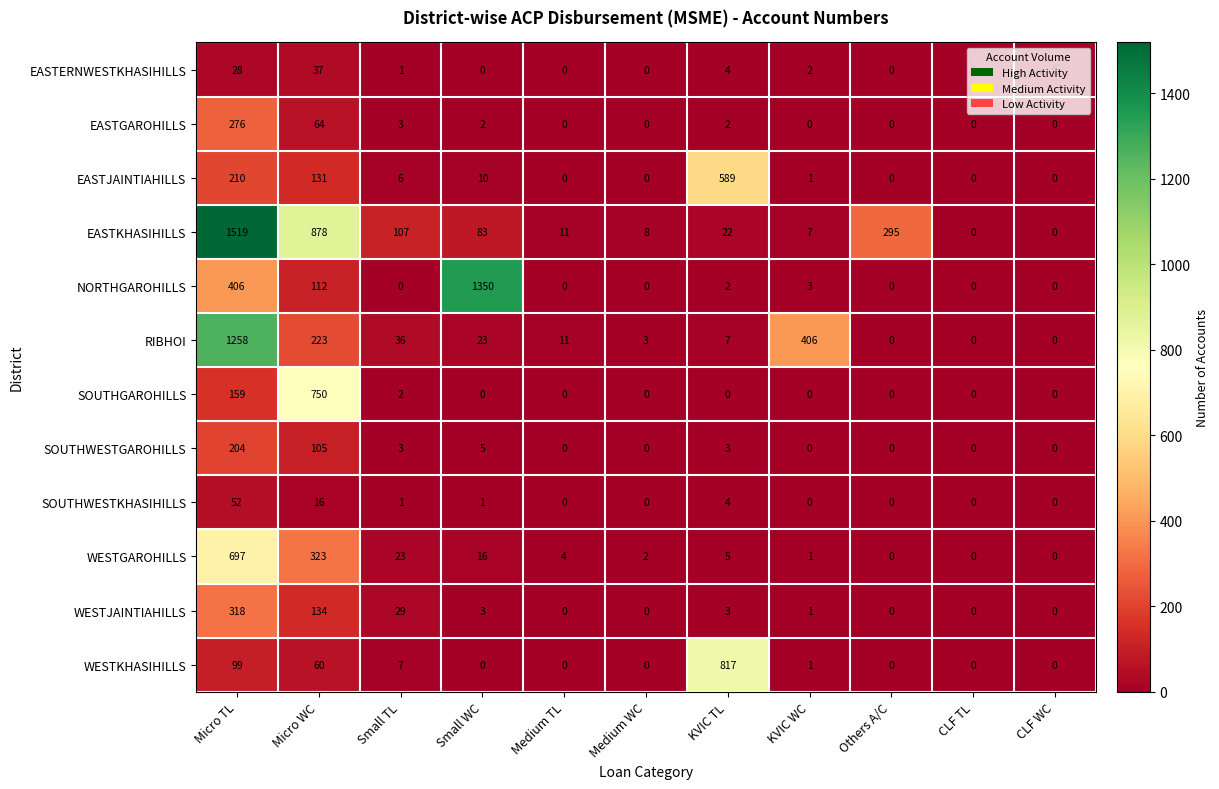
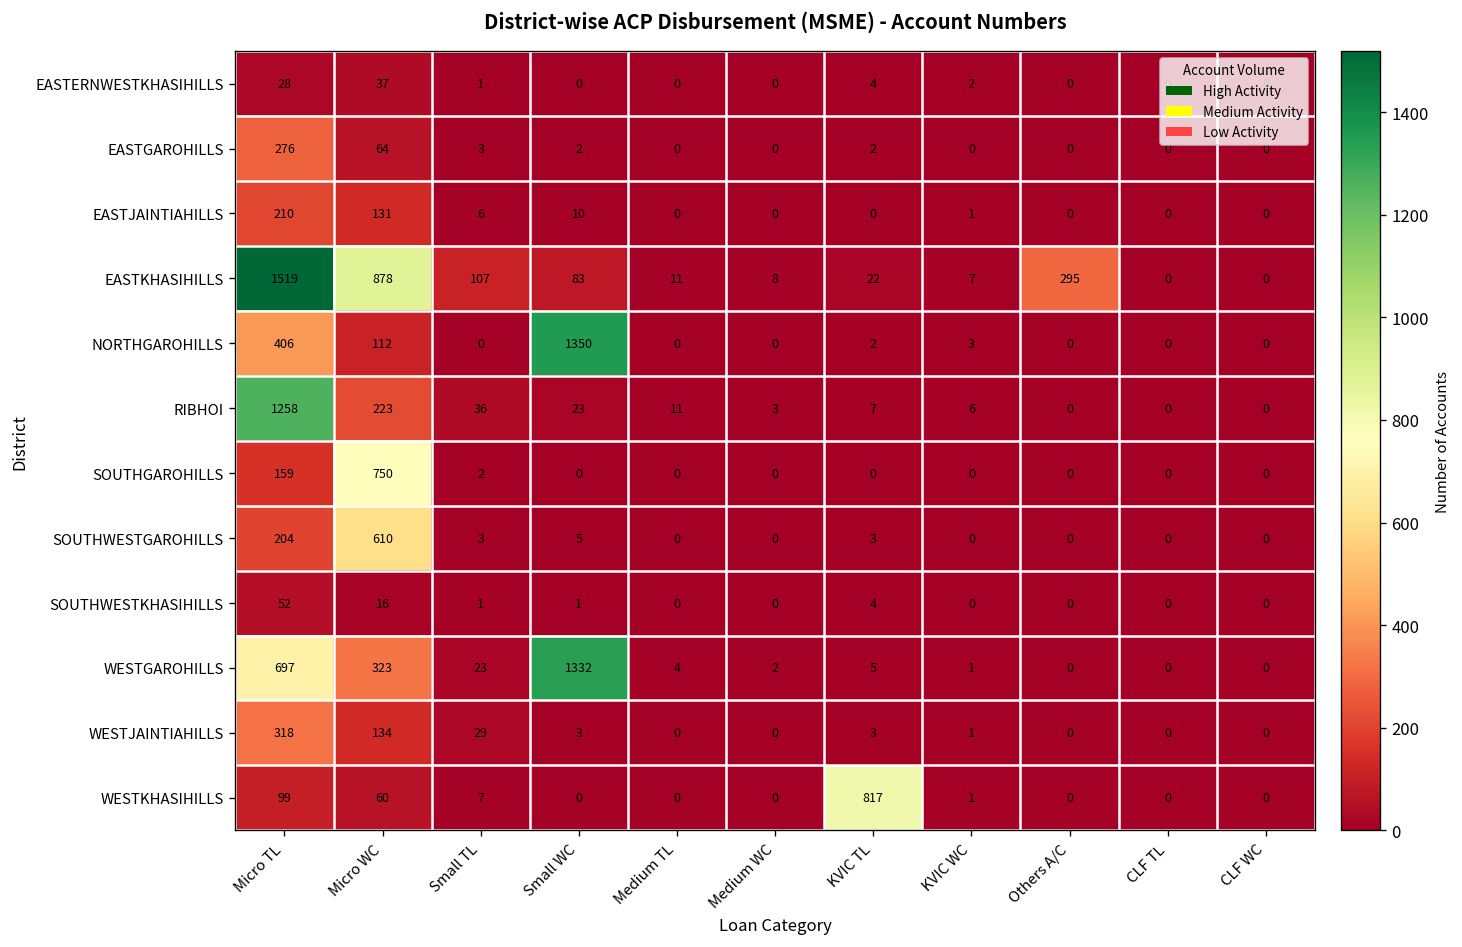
  {
    "EASTERNWESTKHASIHILLS": {
      "Micro TL": 28,
      "Micro WC": 37,
      "Small TL": 1,
      "Small WC": 0,
      "Medium TL": 0,
      "Medium WC": 0,
      "KVIC TL": 4,
      "KVIC WC": 2,
      "Others A/C": 0
    },
    "EASTGAROHILLS": {
      "Micro TL": 276,
      "Micro WC": 64,
      "Small TL": 3,
      "Small WC": 2,
      "Medium TL": 0,
      "Medium WC": 0,
      "KVIC TL": 2,
      "KVIC WC": 0,
      "Others A/C": 0,
      "CLF TL": 0,
      "CLF WC": 0
    },
    "EASTJAINTIAHILLS": {
      "Micro TL": 210,
      "Micro WC": 131,
      "Small TL": 6,
      "Small WC": 10,
      "Medium TL": 0,
      "Medium WC": 0,
-     "KVIC TL": 589,
+     "KVIC TL": 0,
      "KVIC WC": 1,
      "Others A/C": 0,
      "CLF TL": 0,
      "CLF WC": 0
    },
    "EASTKHASIHILLS": {
      "Micro TL": 1519,
      "Micro WC": 878,
      "Small TL": 107,
      "Small WC": 83,
      "Medium TL": 11,
      "Medium WC": 8,
      "KVIC TL": 22,
      "KVIC WC": 7,
      "Others A/C": 295,
      "CLF TL": 0,
      "CLF WC": 0
    },
    "NORTHGAROHILLS": {
      "Micro TL": 406,
      "Micro WC": 112,
      "Small TL": 0,
      "Small WC": 1350,
      "Medium TL": 0,
      "Medium WC": 0,
      "KVIC TL": 2,
      "KVIC WC": 3,
      "Others A/C": 0,
      "CLF TL": 0,
      "CLF WC": 0
    },
    "RIBHOI": {
      "Micro TL": 1258,
      "Micro WC": 223,
      "Small TL": 36,
      "Small WC": 23,
      "Medium TL": 11,
      "Medium WC": 3,
      "KVIC TL": 7,
-     "KVIC WC": 406,
+     "KVIC WC": 6,
      "Others A/C": 0,
      "CLF TL": 0,
      "CLF WC": 0
    },
    "SOUTHGAROHILLS": {
      "Micro TL": 159,
      "Micro WC": 750,
      "Small TL": 2,
      "Small WC": 0,
      "Medium TL": 0,
      "Medium WC": 0,
      "KVIC TL": 0,
      "KVIC WC": 0,
      "Others A/C": 0,
      "CLF TL": 0,
      "CLF WC": 0
    },
    "SOUTHWESTGAROHILLS": {
      "Micro TL": 204,
-     "Micro WC": 105,
+     "Micro WC": 610,
      "Small TL": 3,
      "Small WC": 5,
      "Medium TL": 0,
      "Medium WC": 0,
      "KVIC TL": 3,
      "KVIC WC": 0,
      "Others A/C": 0,
      "CLF TL": 0,
      "CLF WC": 0
    },
    "SOUTHWESTKHASIHILLS": {
      "Micro TL": 52,
      "Micro WC": 16,
      "Small TL": 1,
      "Small WC": 1,
      "Medium TL": 0,
      "Medium WC": 0,
      "KVIC TL": 4,
      "KVIC WC": 0,
      "Others A/C": 0,
      "CLF TL": 0,
      "CLF WC": 0
    },
    "WESTGAROHILLS": {
      "Micro TL": 697,
      "Micro WC": 323,
      "Small TL": 23,
-     "Small WC": 16,
+     "Small WC": 1332,
      "Medium TL": 4,
      "Medium WC": 2,
      "KVIC TL": 5,
      "KVIC WC": 1,
      "Others A/C": 0,
      "CLF TL": 0,
      "CLF WC": 0
    },
    "WESTJAINTIAHILLS": {
      "Micro TL": 318,
      "Micro WC": 134,
      "Small TL": 29,
      "Small WC": 3,
      "Medium TL": 0,
      "Medium WC": 0,
      "KVIC TL": 3,
      "KVIC WC": 1,
      "Others A/C": 0,
      "CLF TL": 0,
      "CLF WC": 0
    },
    "WESTKHASIHILLS": {
      "Micro TL": 99,
      "Micro WC": 60,
      "Small TL": 7,
      "Small WC": 0,
      "Medium TL": 0,
      "Medium WC": 0,
      "KVIC TL": 817,
      "KVIC WC": 1,
      "Others A/C": 0,
      "CLF TL": 0,
      "CLF WC": 0
    }
  }
